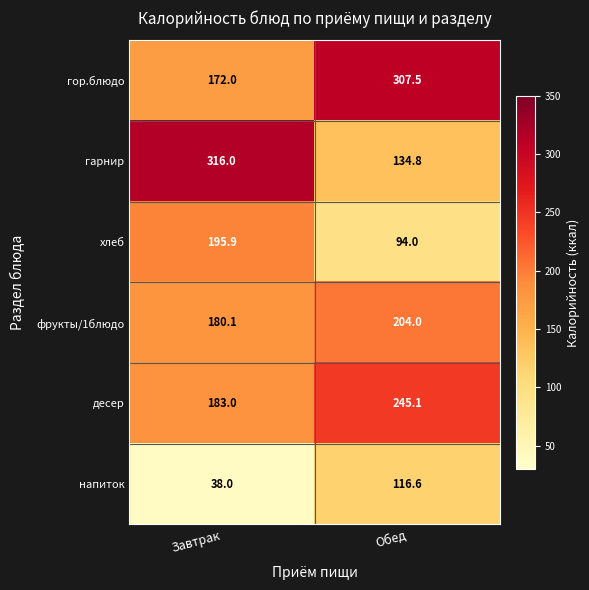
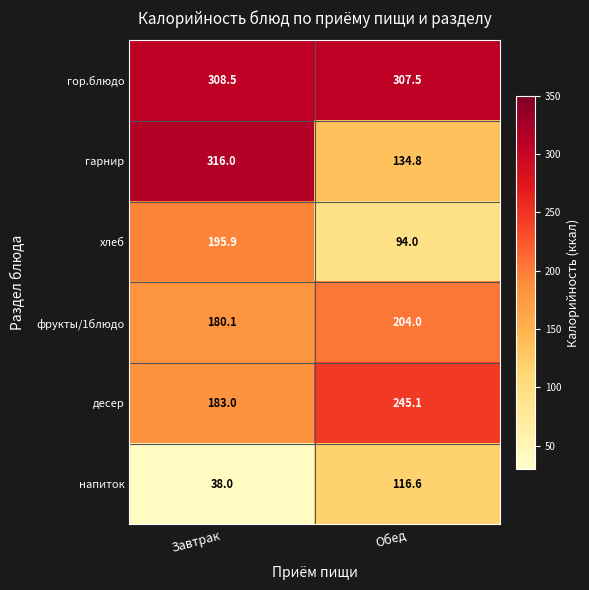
  {
    "гор.блюдо": {
-     "Завтрак": 172.0,
+     "Завтрак": 308.5,
      "Обед": 307.5
    },
    "гарнир": {
      "Завтрак": 316.0,
      "Обед": 134.8
    },
    "хлеб": {
      "Завтрак": 195.9,
      "Обед": 94.0
    },
    "фрукты/1блюдо": {
      "Завтрак": 180.1,
      "Обед": 204.0
    },
    "десер": {
      "Завтрак": 183.0,
      "Обед": 245.1
    },
    "напиток": {
      "Завтрак": 38.0,
      "Обед": 116.6
    }
  }
